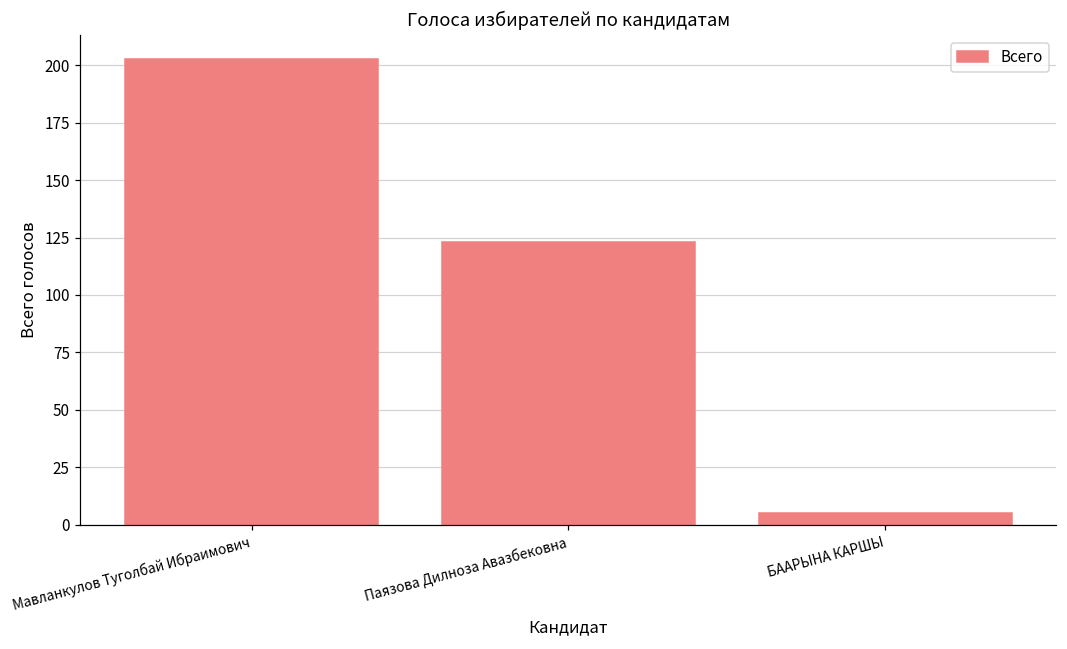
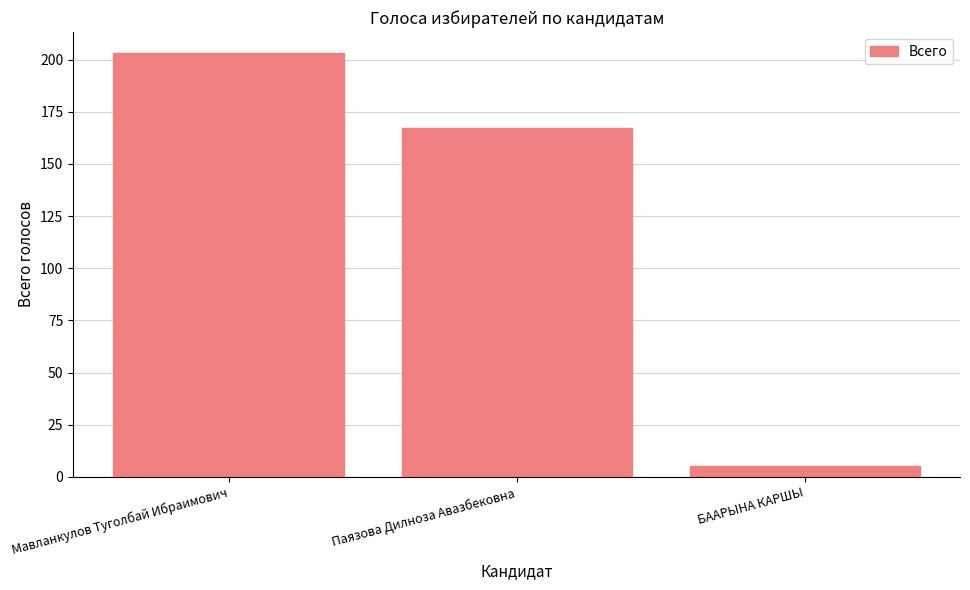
  {
    "Мавланкулов Туголбай Ибраимович": 203,
-   "Паязова Дилноза Авазбековна": 123,
+   "Паязова Дилноза Авазбековна": 167,
    "БААРЫНА КАРШЫ": 5
  }
